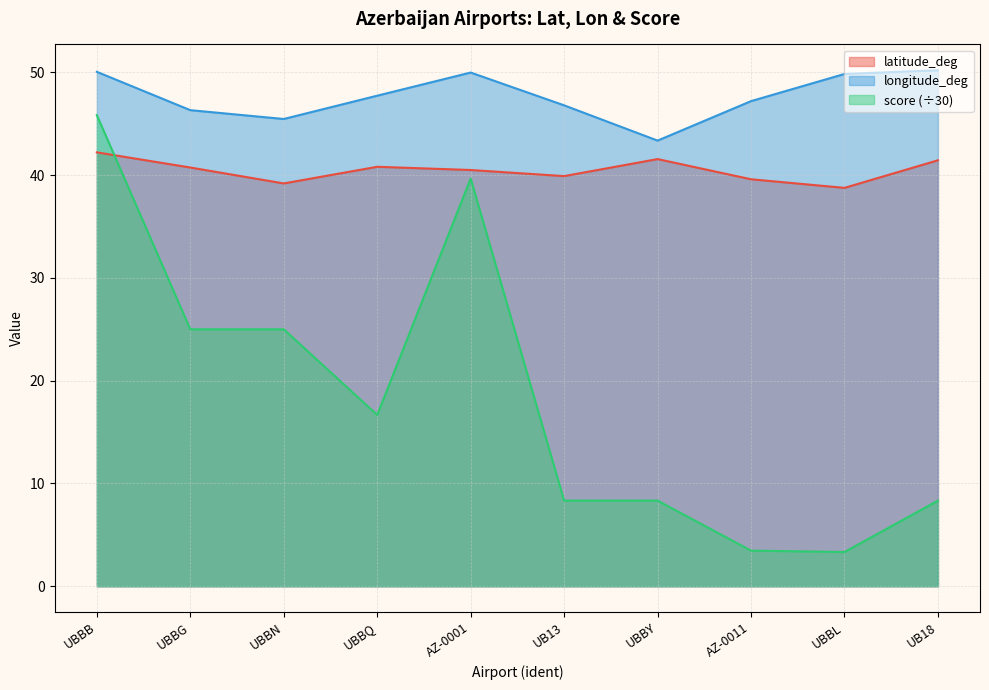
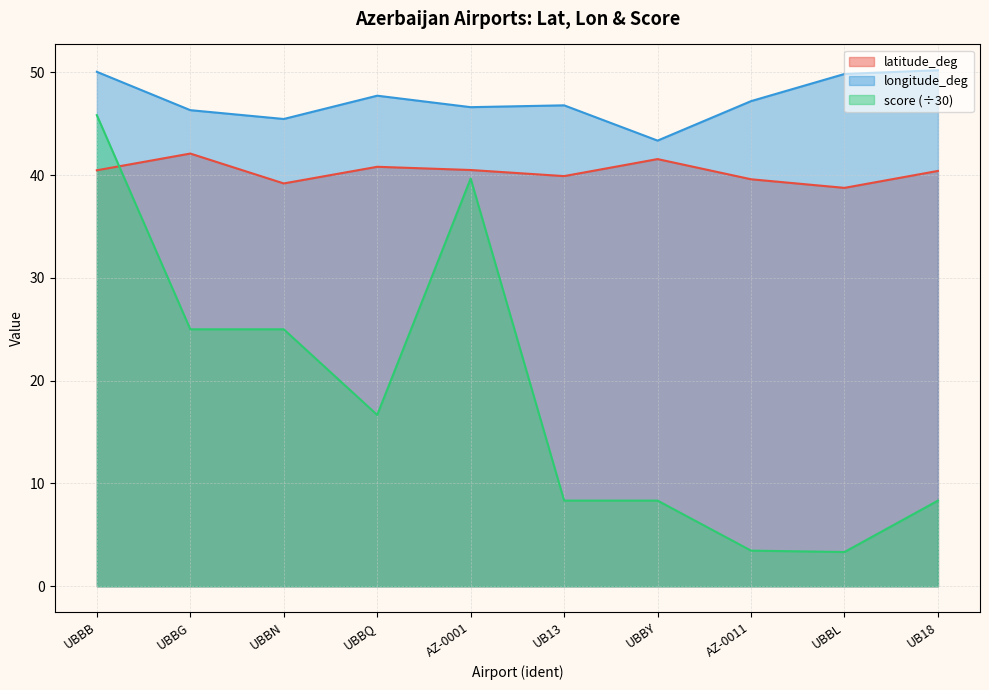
  {
    "latitude_deg": {
-     "UBBB": 42.2,
-     "UBBG": 40.7,
+     "UBBB": 40.5,
+     "UBBG": 42.1,
      "UBBN": 39.2,
      "UBBQ": 40.8,
      "AZ-0001": 40.5,
      "UB13": 39.9,
      "UBBY": 41.6,
      "AZ-0011": 39.6,
      "UBBL": 38.8,
-     "UB18": 41.4
+     "UB18": 40.4
    },
    "longitude_deg": {
      "UBBB": 50.0,
      "UBBG": 46.3,
      "UBBN": 45.5,
      "UBBQ": 47.7,
-     "AZ-0001": 50.0,
+     "AZ-0001": 46.6,
      "UB13": 46.8,
      "UBBY": 43.4,
      "AZ-0011": 47.2
    },
    "score (÷30)": {
      "UBBB": 45.8,
      "UBBG": 25.0,
      "UBBN": 25.0,
      "UBBQ": 16.7,
      "AZ-0001": 39.7,
      "UB13": 8.3,
      "UBBY": 8.3,
      "AZ-0011": 3.5,
      "UBBL": 3.3,
      "UB18": 8.3
    }
  }
